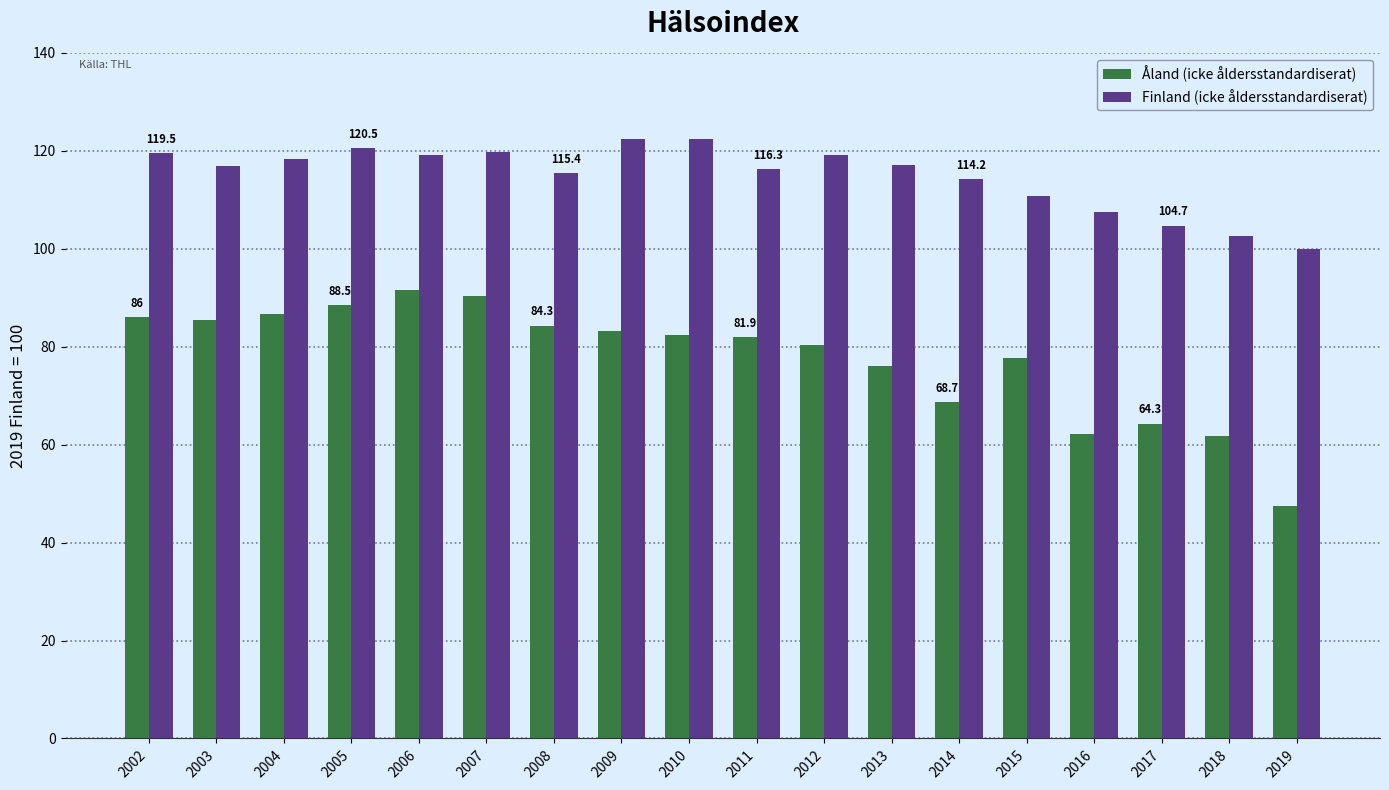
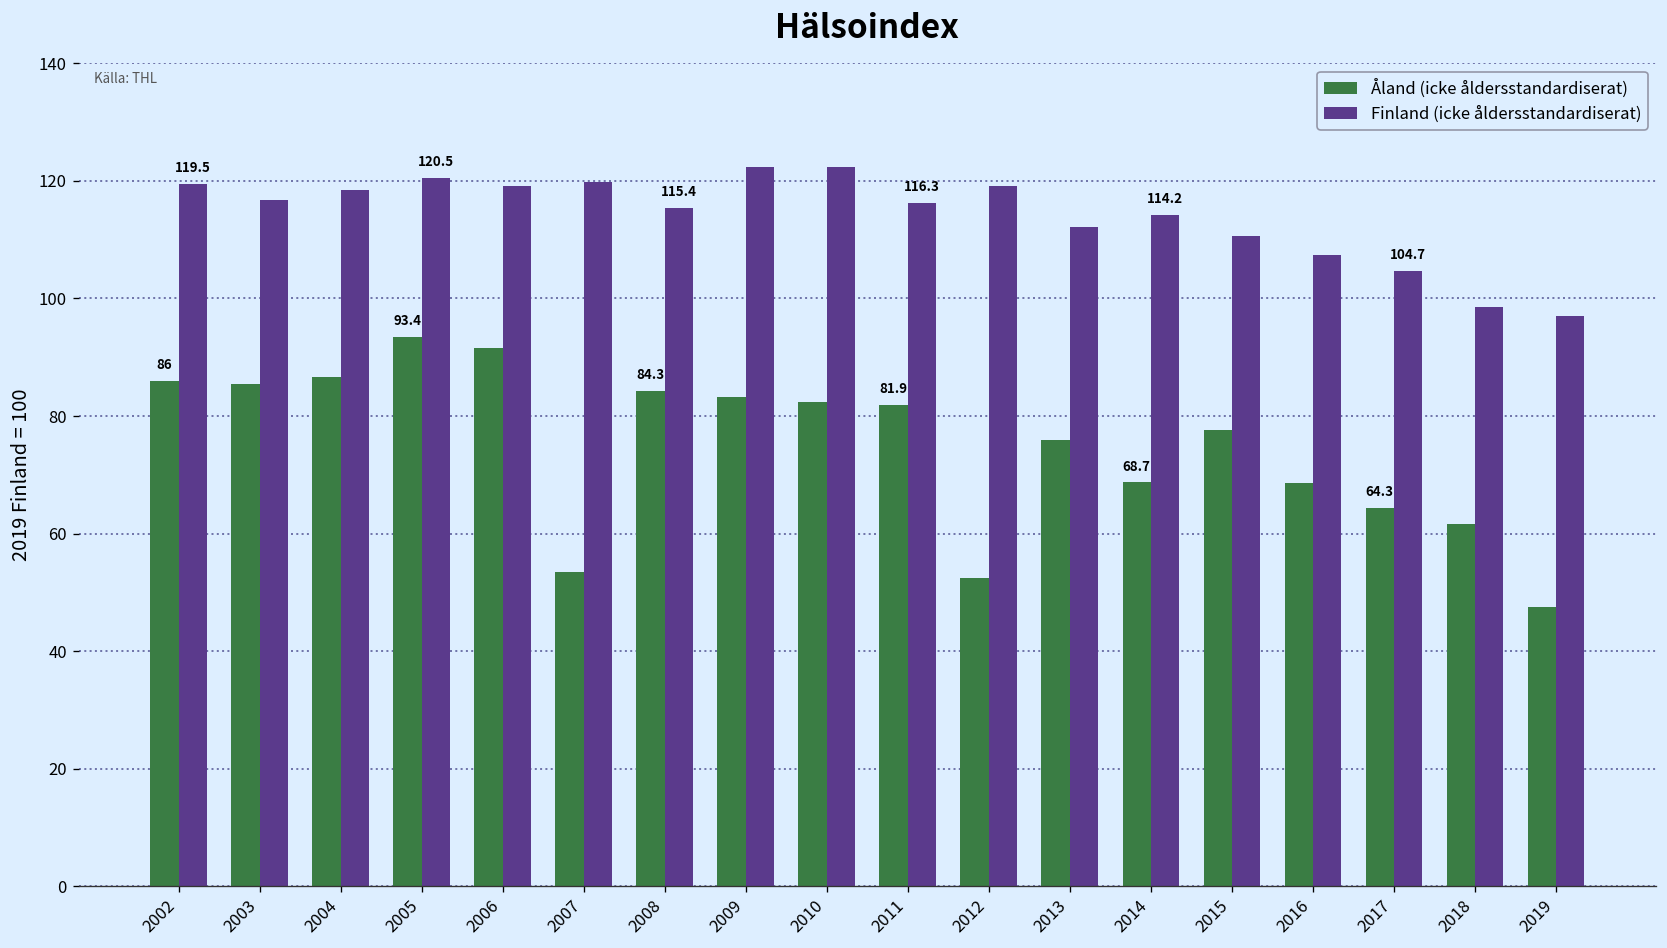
  {
    "Åland (icke åldersstandardiserat)": {
      "2002": 86,
-     "2005": 88.5,
-     "2007": 90,
+     "2005": 93.4,
+     "2007": 53,
      "2008": 84.3,
      "2011": 81.9,
-     "2012": 80,
+     "2012": 52,
      "2014": 68.7,
-     "2016": 62,
+     "2016": 69,
      "2017": 64.3
    },
    "Finland (icke åldersstandardiserat)": {
      "2003": 117,
      "2004": 118,
      "2006": 119,
      "2007": 120,
      "2009": 122,
      "2010": 122,
      "2012": 119,
-     "2013": 117,
+     "2013": 112,
      "2015": 111,
      "2016": 107,
-     "2018": 103,
-     "2019": 100
+     "2018": 99,
+     "2019": 97
    }
  }
